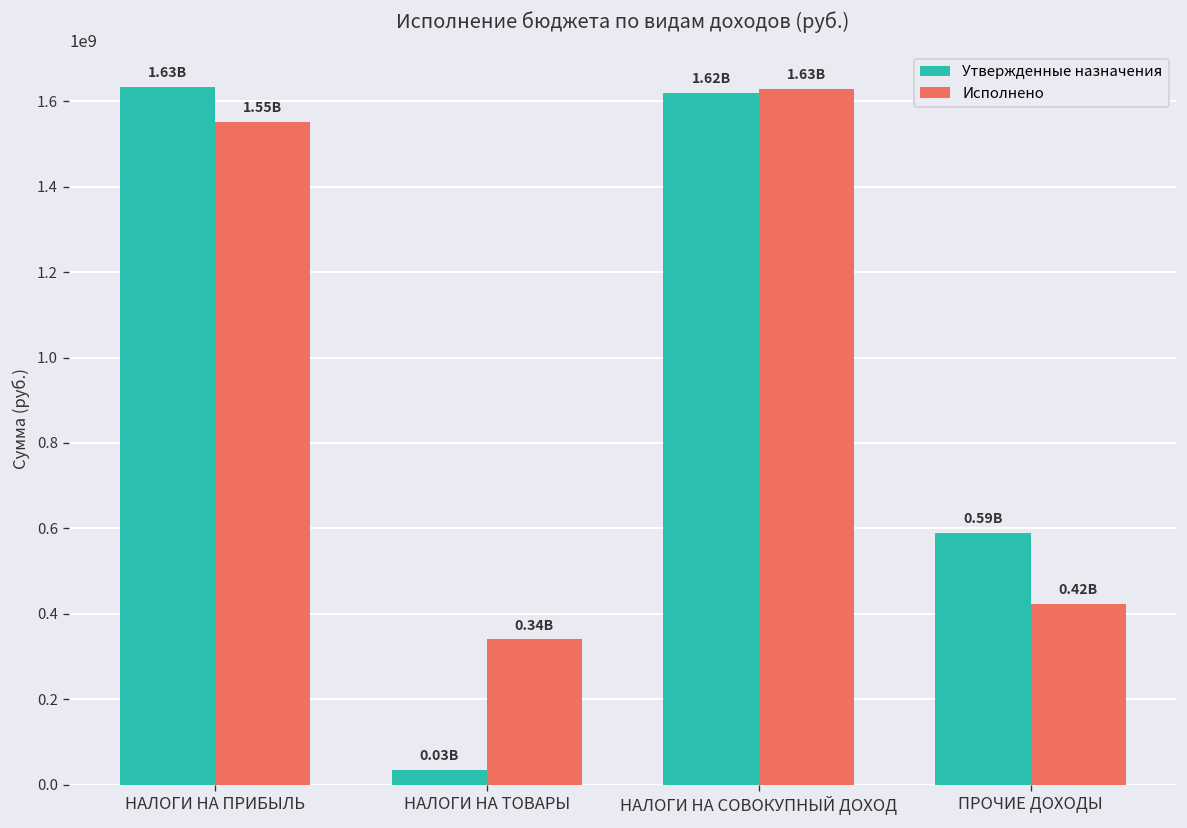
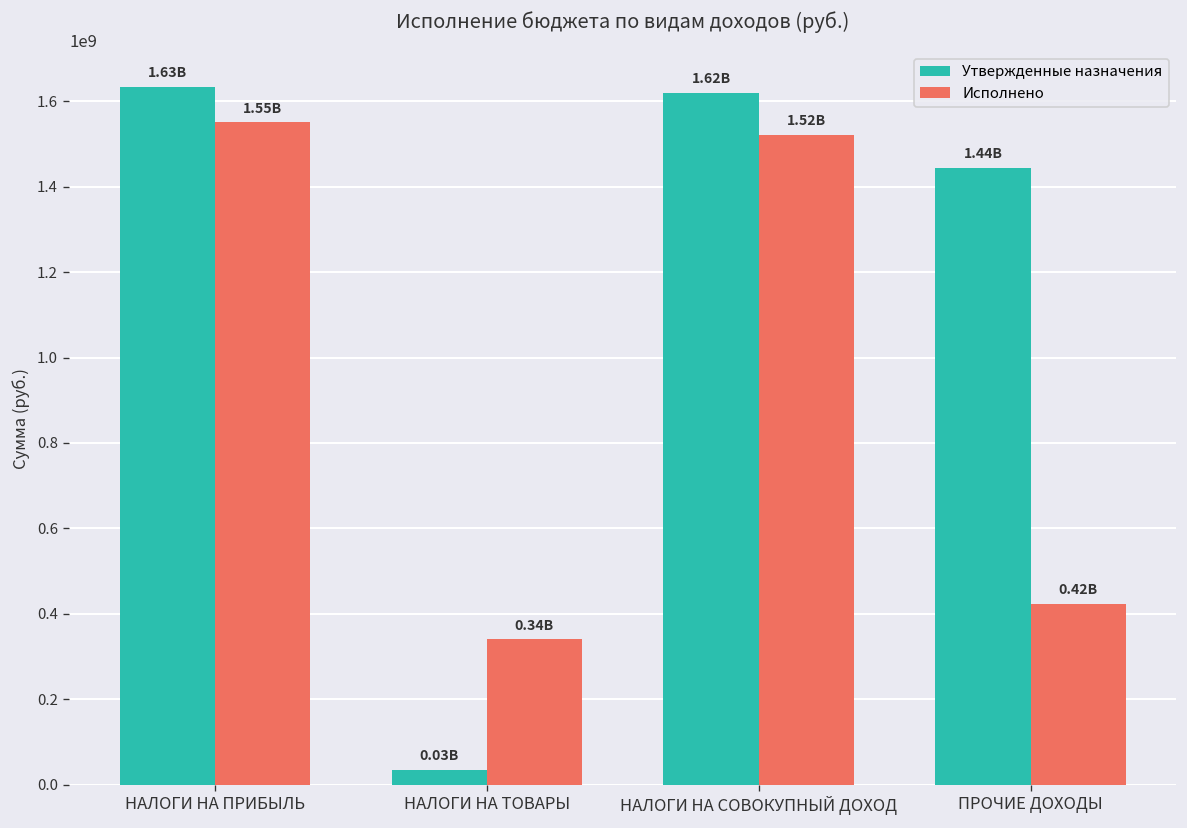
  {
    "Утвержденные назначения": {
      "НАЛОГИ НА ПРИБЫЛЬ": "1.63B",
      "НАЛОГИ НА ТОВАРЫ": "0.03B",
      "НАЛОГИ НА СОВОКУПНЫЙ ДОХОД": "1.62B",
-     "ПРОЧИЕ ДОХОДЫ": "0.59B"
+     "ПРОЧИЕ ДОХОДЫ": "1.44B"
    },
    "Исполнено": {
      "НАЛОГИ НА ПРИБЫЛЬ": "1.55B",
      "НАЛОГИ НА ТОВАРЫ": "0.34B",
-     "НАЛОГИ НА СОВОКУПНЫЙ ДОХОД": "1.63B",
+     "НАЛОГИ НА СОВОКУПНЫЙ ДОХОД": "1.52B",
      "ПРОЧИЕ ДОХОДЫ": "0.42B"
    }
  }
